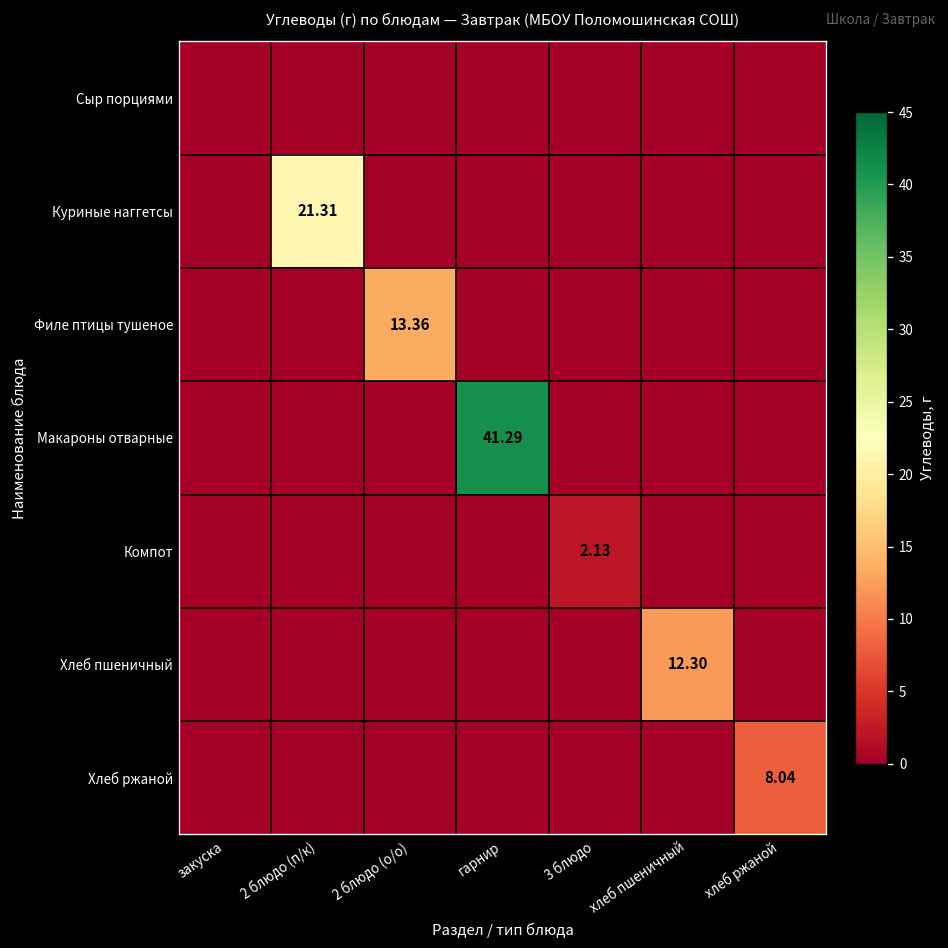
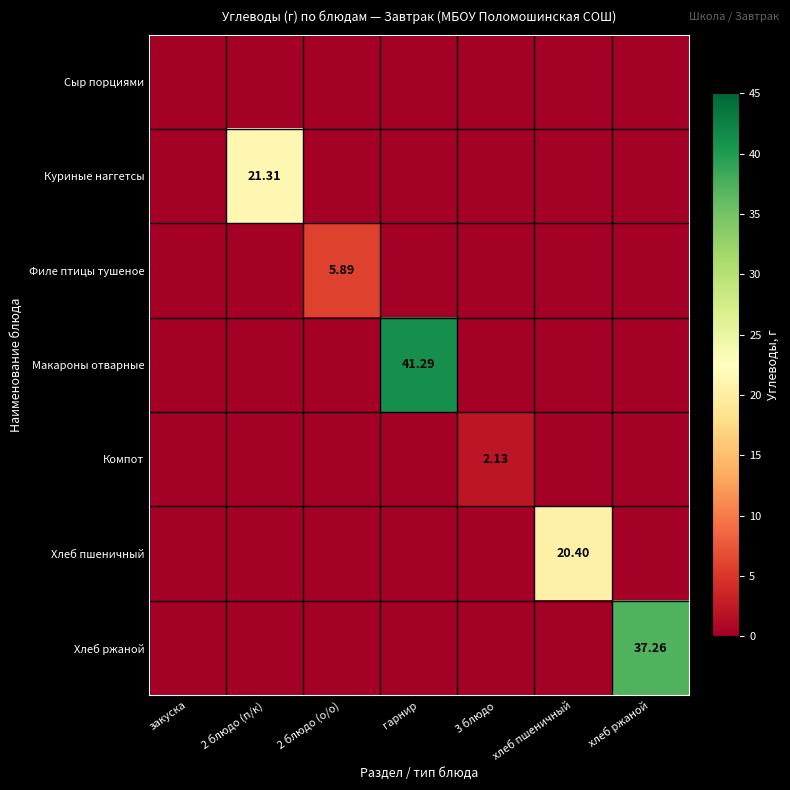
  {
    "Куриные наггетсы": {
      "2 блюдо (п/к)": 21.31
    },
    "Филе птицы тушеное": {
-     "2 блюдо (о/о)": 13.36
+     "2 блюдо (о/о)": 5.89
    },
    "Макароны отварные": {
      "гарнир": 41.29
    },
    "Компот": {
      "3 блюдо": 2.13
    },
    "Хлеб пшеничный": {
-     "хлеб пшеничный": 12.30
+     "хлеб пшеничный": 20.40
    },
    "Хлеб ржаной": {
-     "хлеб ржаной": 8.04
+     "хлеб ржаной": 37.26
    }
  }
